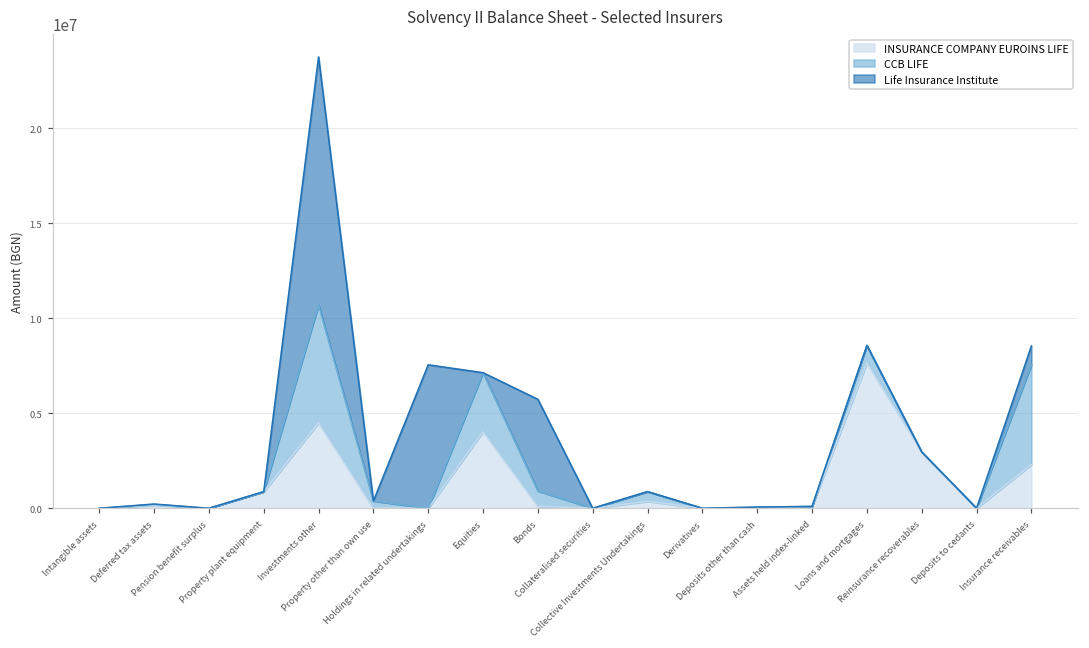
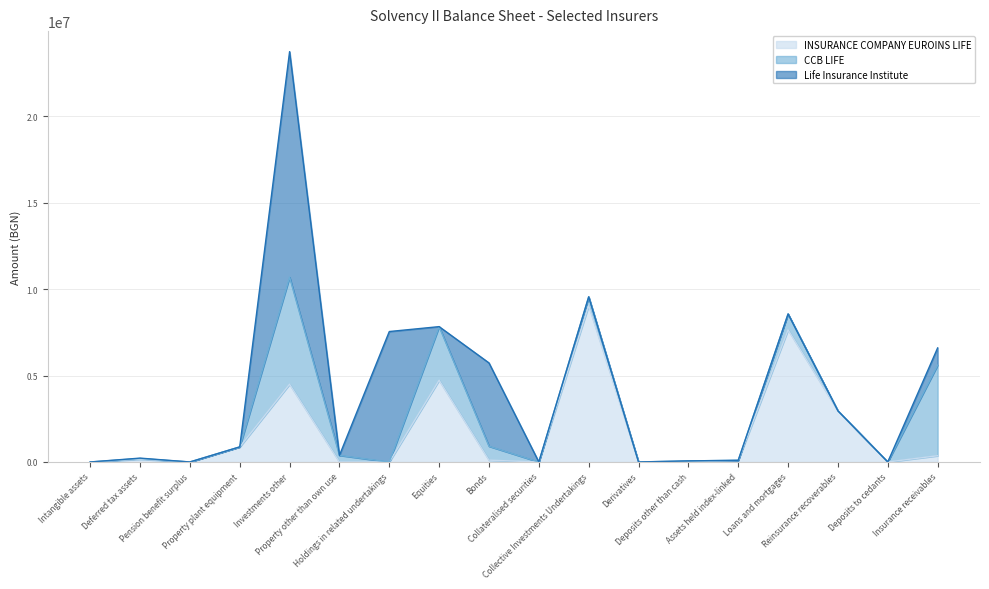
  {
    "INSURANCE COMPANY EUROINS LIFE": {
      "Investments other": 4500000,
      "Property other than own use": 0,
-     "Equities": 4000000,
+     "Equities": 4700000,
      "Bonds": 100000,
-     "Collective Investments Undertakings": 400000,
+     "Collective Investments Undertakings": 9000000,
      "Loans and mortgages": 7600000,
-     "Insurance receivables": 2300000
+     "Insurance receivables": 400000
    },
    "CCB LIFE": {
      "Investments other": 6200000,
      "Bonds": 800000,
      "Insurance receivables": 5200000
    },
    "Life Insurance Institute": {
      "Investments other": 13100000,
      "Holdings in related undertakings": 7600000,
      "Bonds": 4800000,
      "Insurance receivables": 1000000
    }
  }
